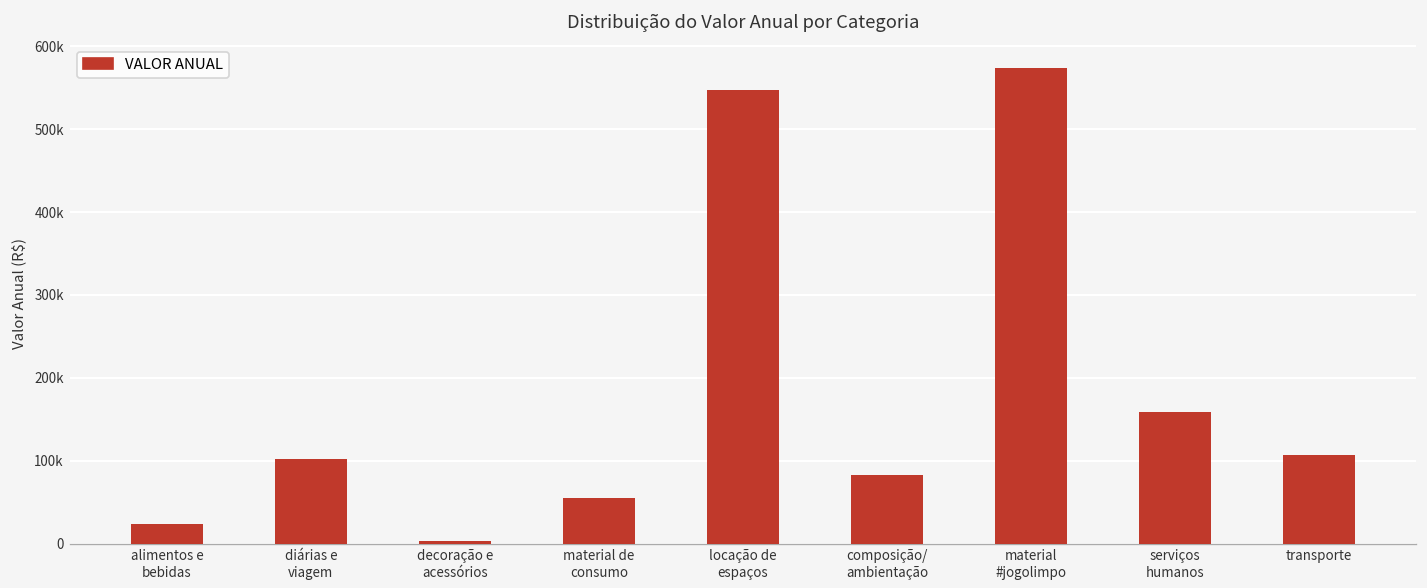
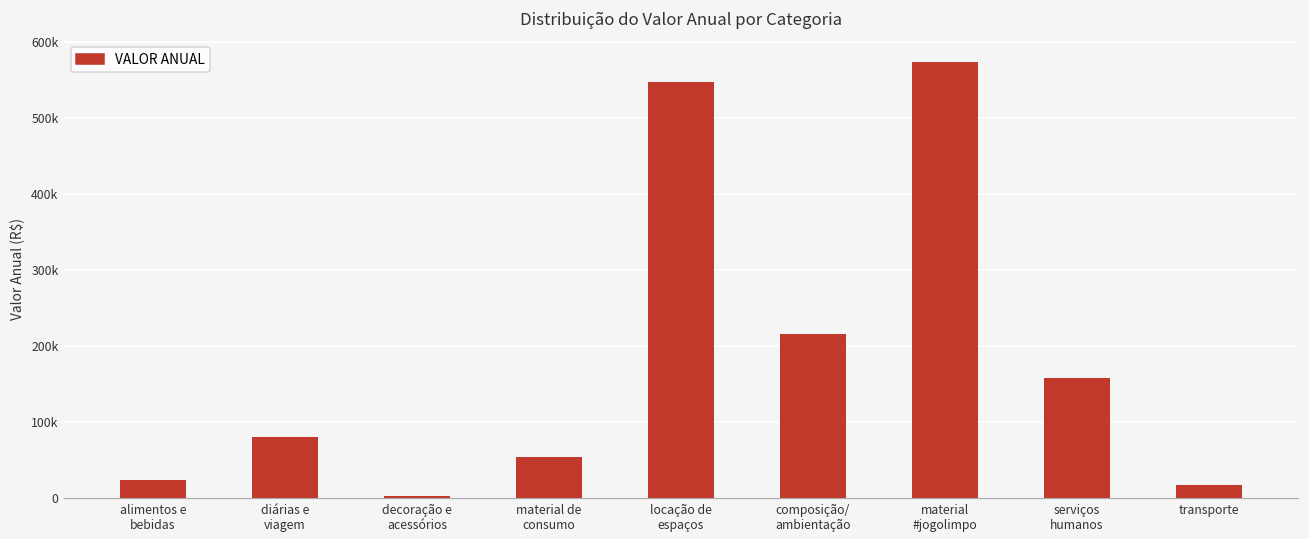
  {
    "alimentos e bebidas": 20000,
-   "diárias e viagem": 100000,
+   "diárias e viagem": 80000,
    "material de consumo": 50000,
    "locação de espaços": 550000,
-   "composição/ ambientação": 80000,
+   "composição/ ambientação": 220000,
    "material #jogolimpo": 570000,
    "serviços humanos": 160000,
-   "transporte": 110000
+   "transporte": 20000
  }
